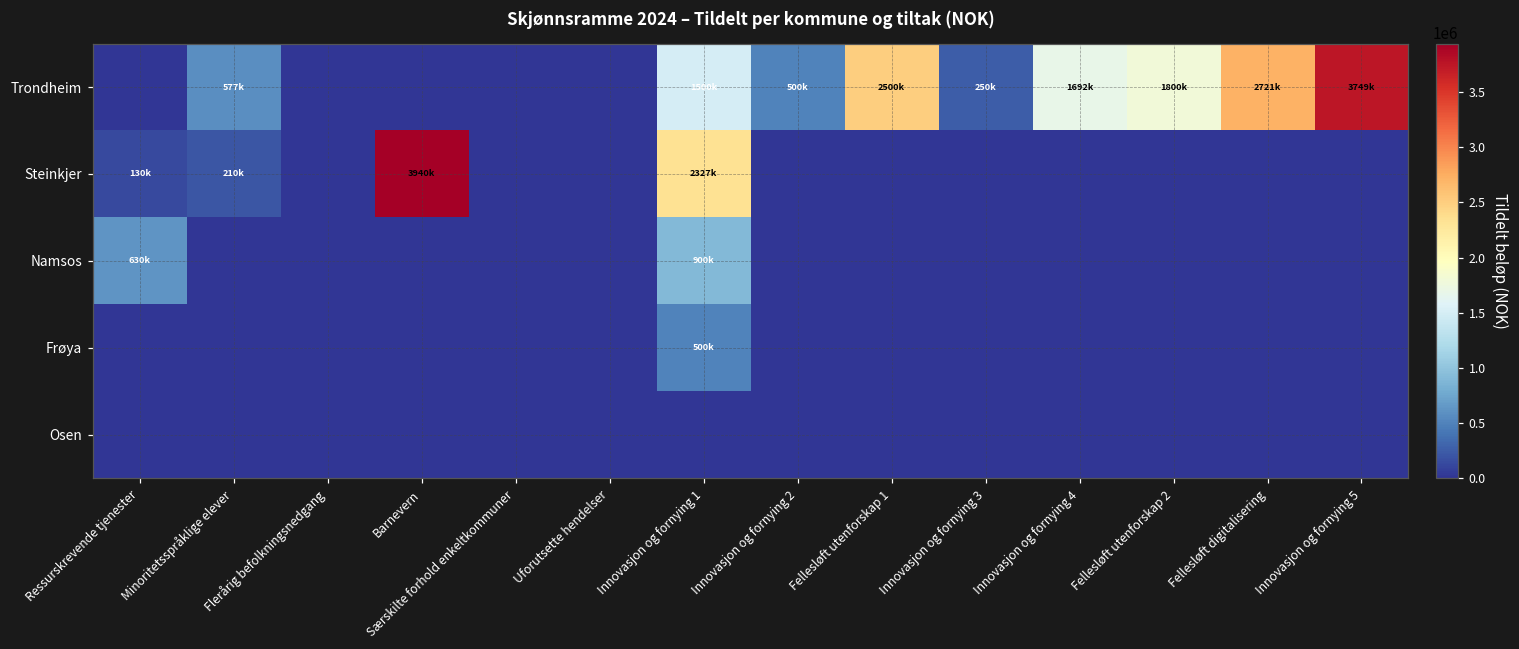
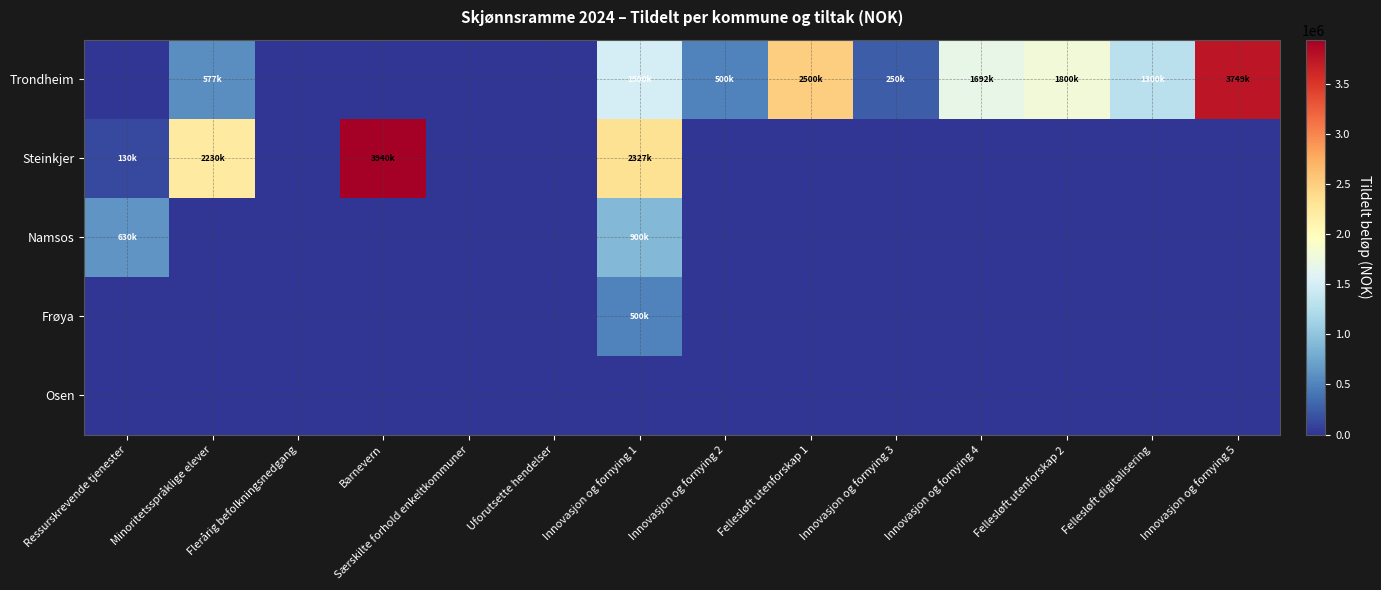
  {
    "Trondheim": {
      "Minoritetsspråklige elever": "577k",
      "Innovasjon og fornying 2": "500k",
      "Fellesløft utenforskap 1": "2500k",
      "Innovasjon og fornying 3": "250k",
      "Innovasjon og fornying 4": "1692k",
      "Fellesløft utenforskap 2": "1800k",
-     "Fellesløft digitalisering": "2721k",
+     "Fellesløft digitalisering": "1300k",
      "Innovasjon og fornying 5": "3749k"
    },
    "Steinkjer": {
      "Ressurskrevende tjenester": "130k",
-     "Minoritetsspråklige elever": "210k",
+     "Minoritetsspråklige elever": "2230k",
      "Barnevern": "3940k",
      "Innovasjon og fornying 1": "2327k"
    },
    "Namsos": {
      "Ressurskrevende tjenester": "630k",
      "Innovasjon og fornying 1": "900k"
    },
    "Frøya": {
      "Innovasjon og fornying 1": "500k"
    }
  }
